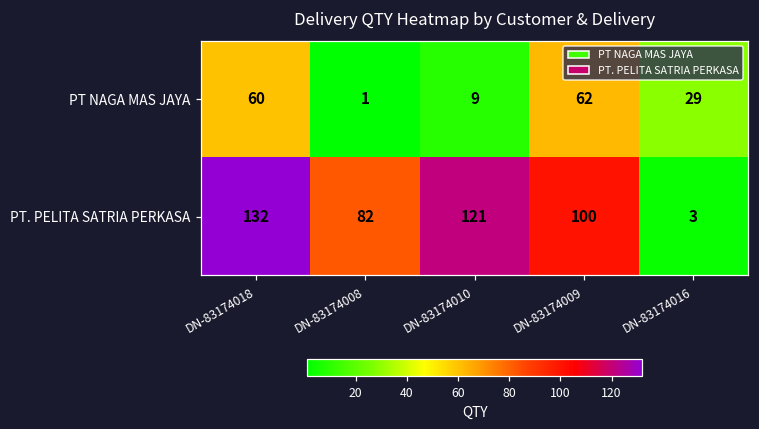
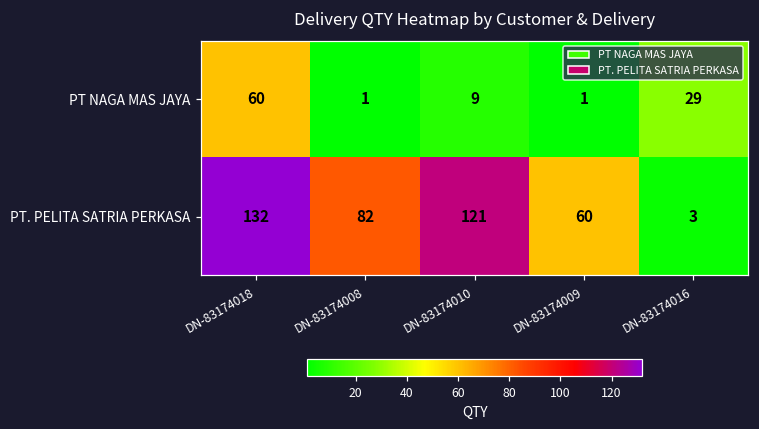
  {
    "PT NAGA MAS JAYA": {
      "DN-83174018": 60,
      "DN-83174008": 1,
      "DN-83174010": 9,
-     "DN-83174009": 62,
+     "DN-83174009": 1,
      "DN-83174016": 29
    },
    "PT. PELITA SATRIA PERKASA": {
      "DN-83174018": 132,
      "DN-83174008": 82,
      "DN-83174010": 121,
-     "DN-83174009": 100,
+     "DN-83174009": 60,
      "DN-83174016": 3
    }
  }
